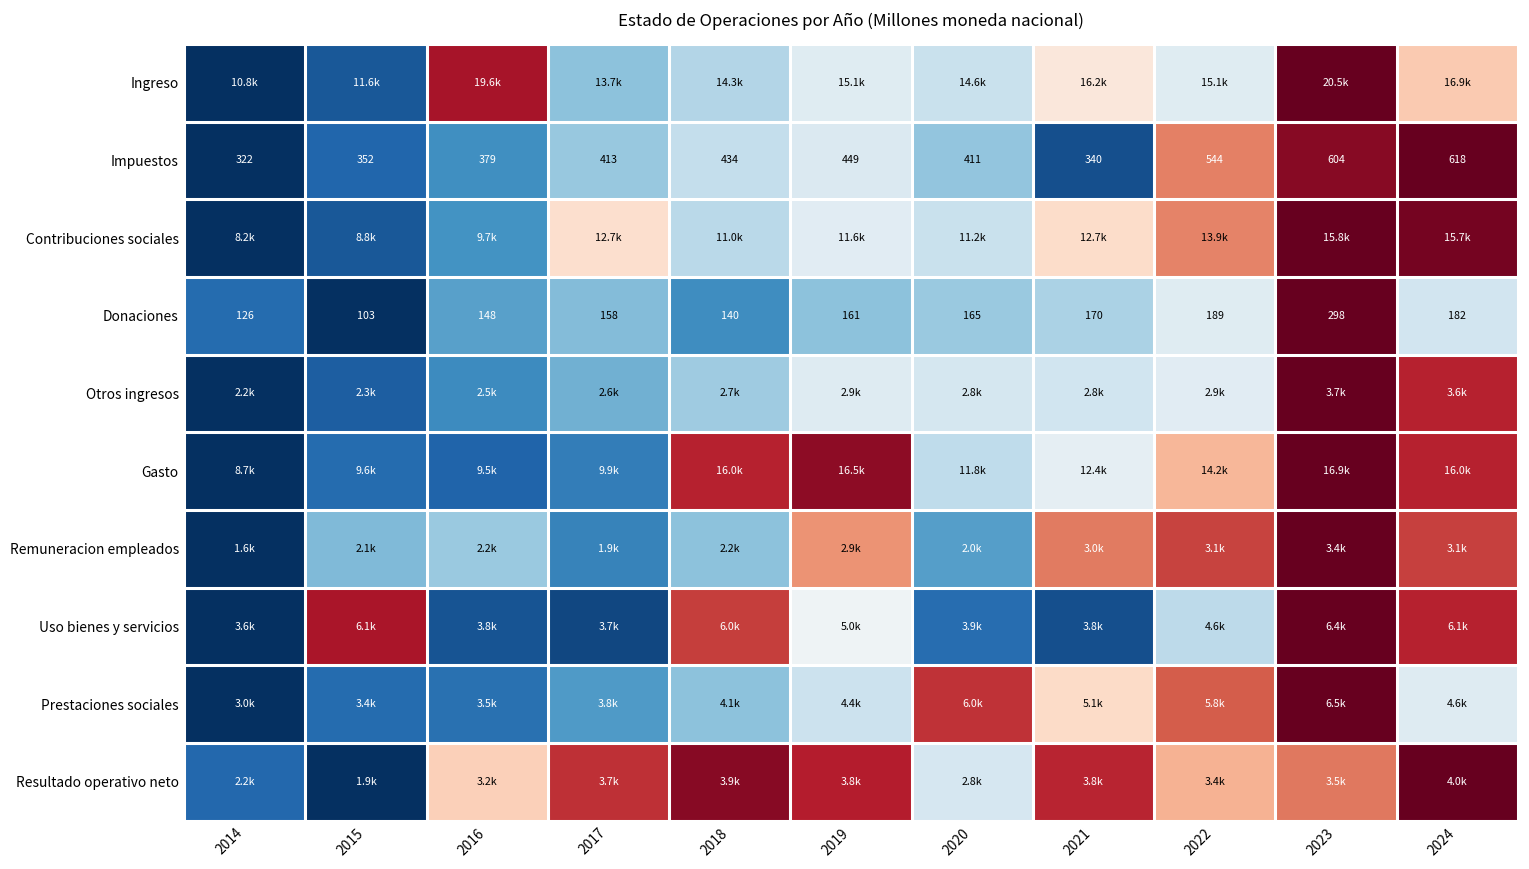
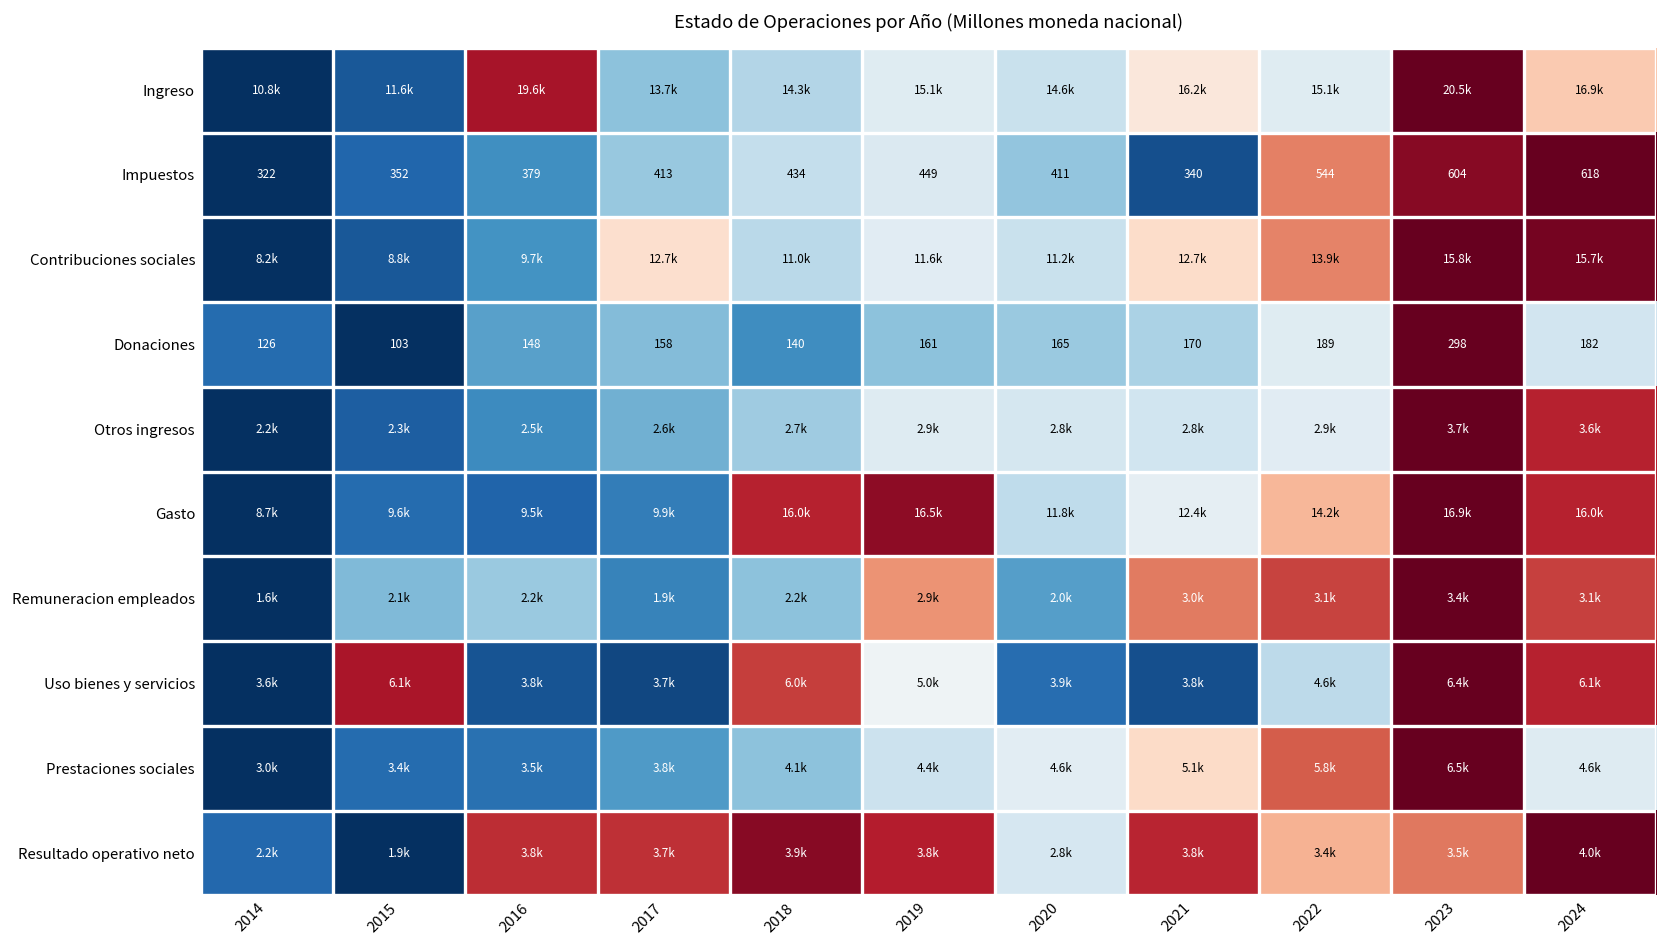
  {
    "Ingreso": {
      "2014": "10.8k",
      "2015": "11.6k",
      "2016": "19.6k",
      "2017": "13.7k",
      "2018": "14.3k",
      "2019": "15.1k",
      "2020": "14.6k",
      "2021": "16.2k",
      "2022": "15.1k",
      "2023": "20.5k",
      "2024": "16.9k"
    },
    "Impuestos": {
      "2014": "322",
      "2015": "352",
      "2016": "379",
      "2017": "413",
      "2018": "434",
      "2019": "449",
      "2020": "411",
      "2021": "340",
      "2022": "544",
      "2023": "604",
      "2024": "618"
    },
    "Contribuciones sociales": {
      "2014": "8.2k",
      "2015": "8.8k",
      "2016": "9.7k",
      "2017": "12.7k",
      "2018": "11.0k",
      "2019": "11.6k",
      "2020": "11.2k",
      "2021": "12.7k",
      "2022": "13.9k",
      "2023": "15.8k",
      "2024": "15.7k"
    },
    "Donaciones": {
      "2014": "126",
      "2015": "103",
      "2016": "148",
      "2017": "158",
      "2018": "140",
      "2019": "161",
      "2020": "165",
      "2021": "170",
      "2022": "189",
      "2023": "298",
      "2024": "182"
    },
    "Otros ingresos": {
      "2014": "2.2k",
      "2015": "2.3k",
      "2016": "2.5k",
      "2017": "2.6k",
      "2018": "2.7k",
      "2019": "2.9k",
      "2020": "2.8k",
      "2021": "2.8k",
      "2022": "2.9k",
      "2023": "3.7k",
      "2024": "3.6k"
    },
    "Gasto": {
      "2014": "8.7k",
      "2015": "9.6k",
      "2016": "9.5k",
      "2017": "9.9k",
      "2018": "16.0k",
      "2019": "16.5k",
      "2020": "11.8k",
      "2021": "12.4k",
      "2022": "14.2k",
      "2023": "16.9k",
      "2024": "16.0k"
    },
    "Remuneracion empleados": {
      "2014": "1.6k",
      "2015": "2.1k",
      "2016": "2.2k",
      "2017": "1.9k",
      "2018": "2.2k",
      "2019": "2.9k",
      "2020": "2.0k",
      "2021": "3.0k",
      "2022": "3.1k",
      "2023": "3.4k",
      "2024": "3.1k"
    },
    "Uso bienes y servicios": {
      "2014": "3.6k",
      "2015": "6.1k",
      "2016": "3.8k",
      "2017": "3.7k",
      "2018": "6.0k",
      "2019": "5.0k",
      "2020": "3.9k",
      "2021": "3.8k",
      "2022": "4.6k",
      "2023": "6.4k",
      "2024": "6.1k"
    },
    "Prestaciones sociales": {
      "2014": "3.0k",
      "2015": "3.4k",
      "2016": "3.5k",
      "2017": "3.8k",
      "2018": "4.1k",
      "2019": "4.4k",
-     "2020": "6.0k",
+     "2020": "4.6k",
      "2021": "5.1k",
      "2022": "5.8k",
      "2023": "6.5k",
      "2024": "4.6k"
    },
    "Resultado operativo neto": {
      "2014": "2.2k",
      "2015": "1.9k",
-     "2016": "3.2k",
+     "2016": "3.8k",
      "2017": "3.7k",
      "2018": "3.9k",
      "2019": "3.8k",
      "2020": "2.8k",
      "2021": "3.8k",
      "2022": "3.4k",
      "2023": "3.5k",
      "2024": "4.0k"
    }
  }
